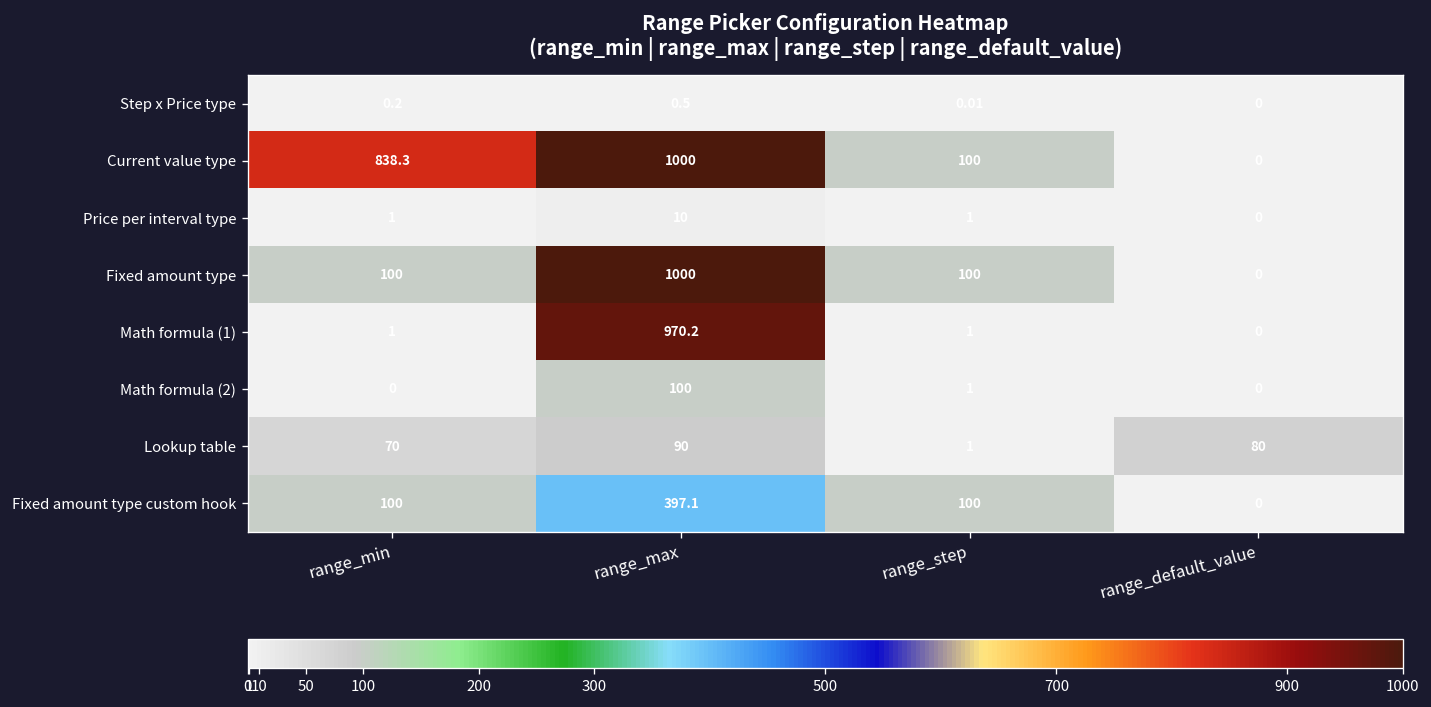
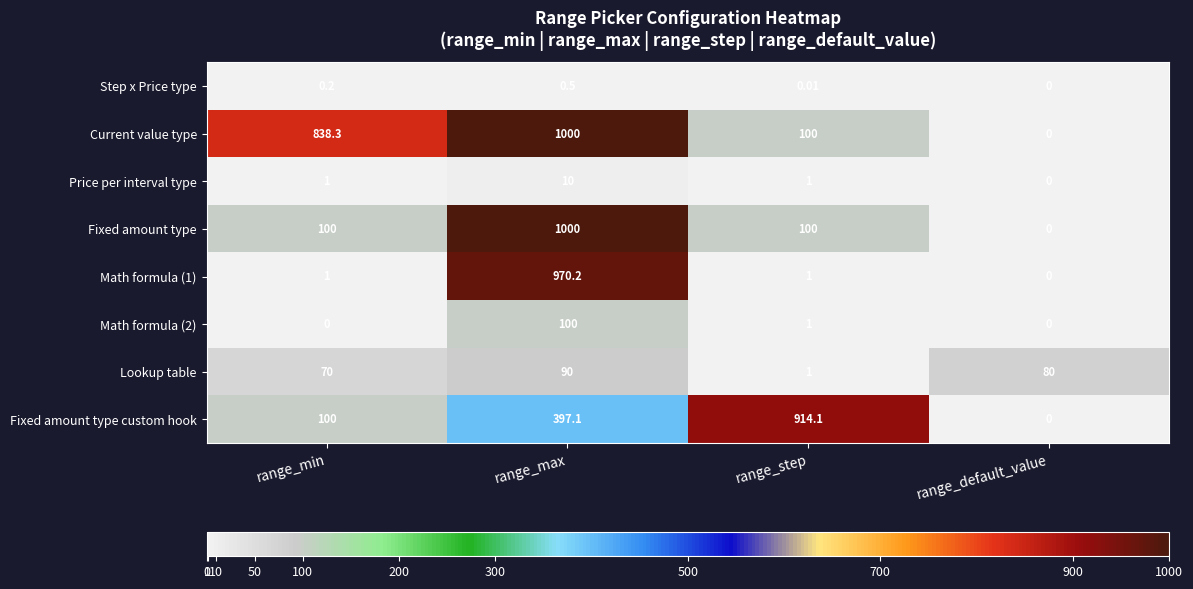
  {
    "Current value type": {
      "range_min": 838.3,
      "range_max": 1000,
      "range_step": 100
    },
    "Fixed amount type": {
      "range_min": 100,
      "range_max": 1000,
      "range_step": 100
    },
    "Math formula (1)": {
      "range_max": 970.2
    },
    "Math formula (2)": {
      "range_max": 100
    },
    "Lookup table": {
      "range_max": 90
    },
    "Fixed amount type custom hook": {
      "range_min": 100,
      "range_max": 397.1,
-     "range_step": 100
+     "range_step": 914.1
    }
  }
